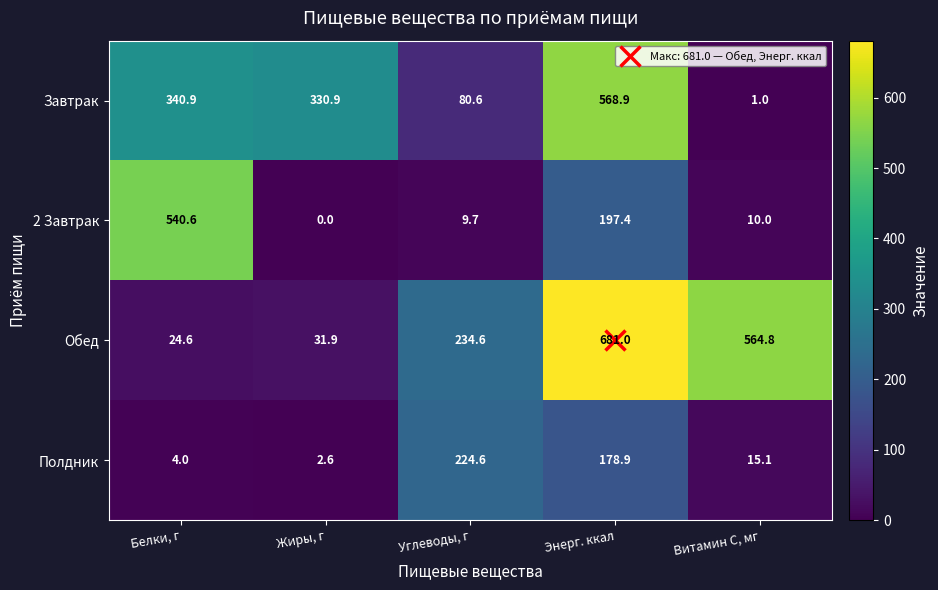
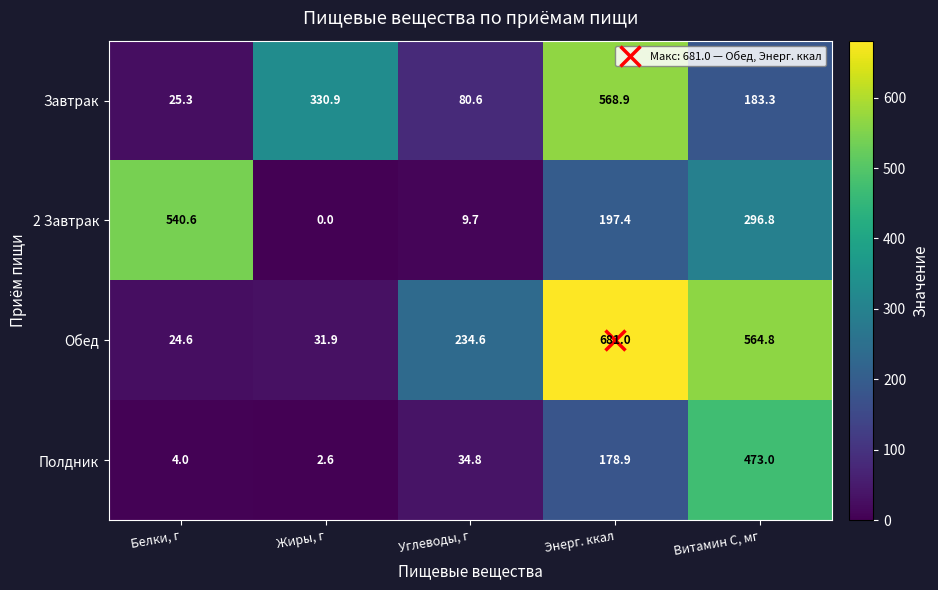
  {
    "Завтрак": {
-     "Белки, г": 340.9,
+     "Белки, г": 25.3,
      "Жиры, г": 330.9,
      "Углеводы, г": 80.6,
      "Энерг. ккал": 568.9,
-     "Витамин С, мг": 1.0
+     "Витамин С, мг": 183.3
    },
    "2 Завтрак": {
      "Белки, г": 540.6,
      "Жиры, г": 0.0,
      "Углеводы, г": 9.7,
      "Энерг. ккал": 197.4,
-     "Витамин С, мг": 10.0
+     "Витамин С, мг": 296.8
    },
    "Обед": {
      "Белки, г": 24.6,
      "Жиры, г": 31.9,
      "Углеводы, г": 234.6,
      "Витамин С, мг": 564.8
    },
    "Полдник": {
      "Белки, г": 4.0,
      "Жиры, г": 2.6,
-     "Углеводы, г": 224.6,
+     "Углеводы, г": 34.8,
      "Энерг. ккал": 178.9,
-     "Витамин С, мг": 15.1
+     "Витамин С, мг": 473.0
    }
  }
